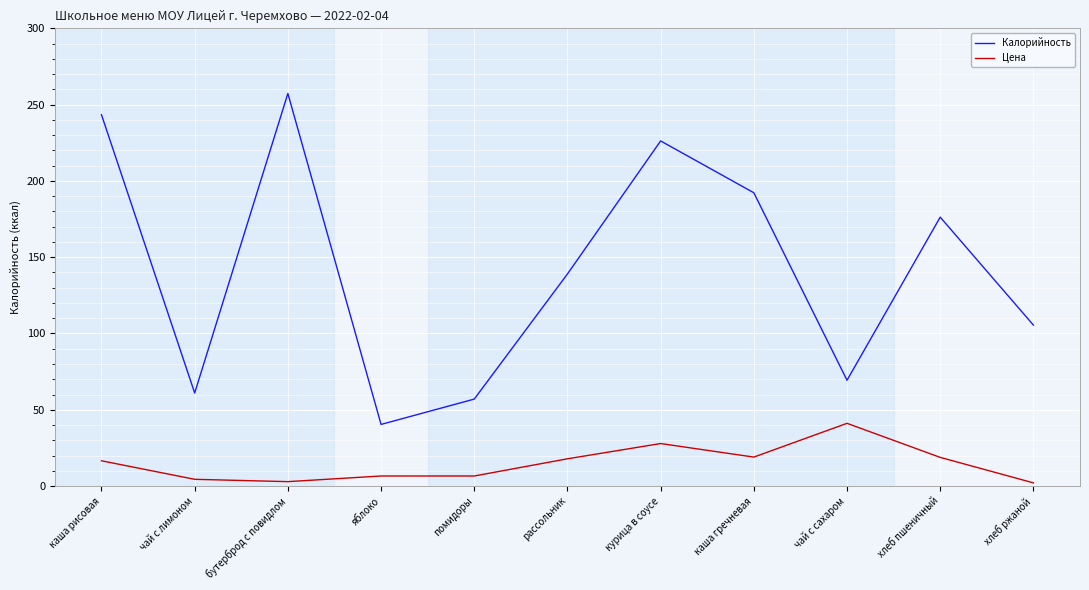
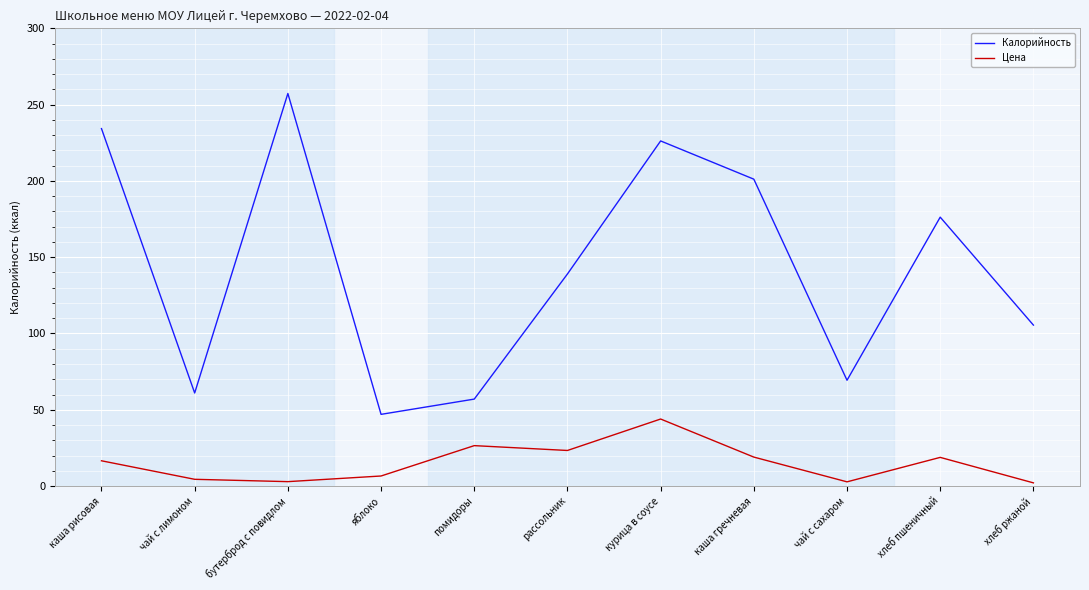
  {
    "Калорийность": {
-     "каша рисовая": 243,
+     "каша рисовая": 234,
      "чай с лимоном": 61,
      "бутерброд с повидлом": 257,
-     "яблоко": 40,
+     "яблоко": 47,
      "помидоры": 57,
      "рассольник": 139,
      "курица в соусе": 226,
-     "каша гречневая": 192,
+     "каша гречневая": 201,
      "чай с сахаром": 69,
      "хлеб пшеничный": 176,
      "хлеб ржаной": 106
    },
    "Цена": {
      "каша рисовая": 17,
      "чай с лимоном": 4,
      "бутерброд с повидлом": 3,
      "яблоко": 7,
-     "помидоры": 7,
-     "рассольник": 18,
-     "курица в соусе": 28,
+     "помидоры": 27,
+     "рассольник": 23,
+     "курица в соусе": 44,
      "каша гречневая": 19,
-     "чай с сахаром": 41,
+     "чай с сахаром": 3,
      "хлеб пшеничный": 19,
      "хлеб ржаной": 2
    }
  }
